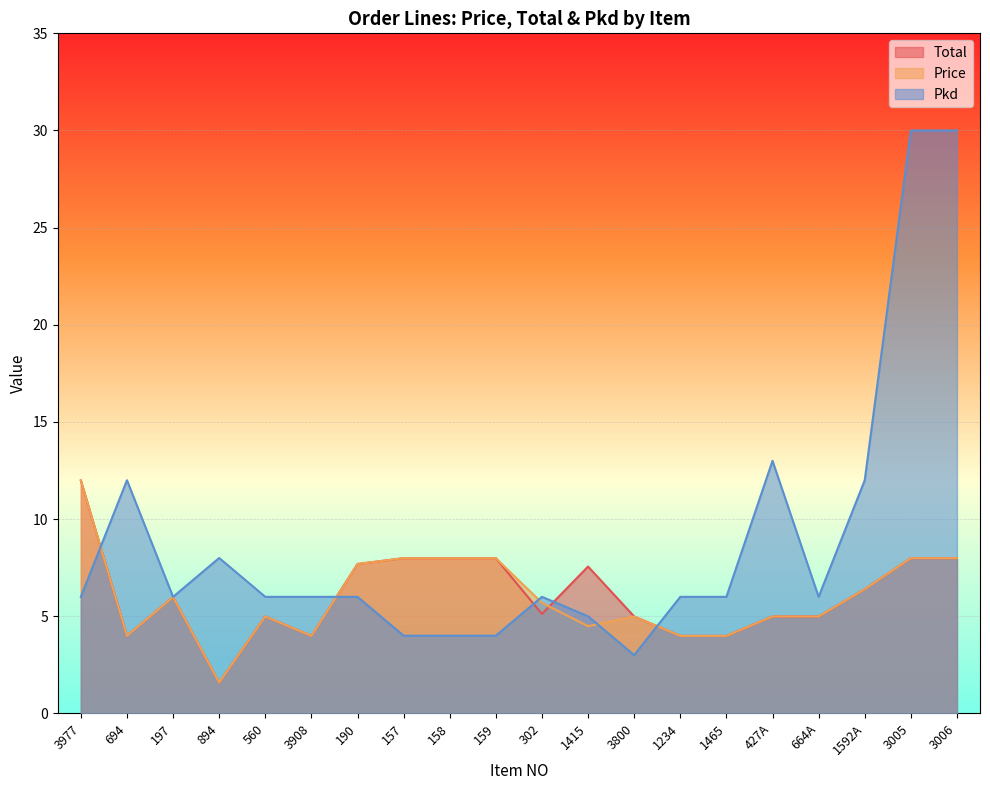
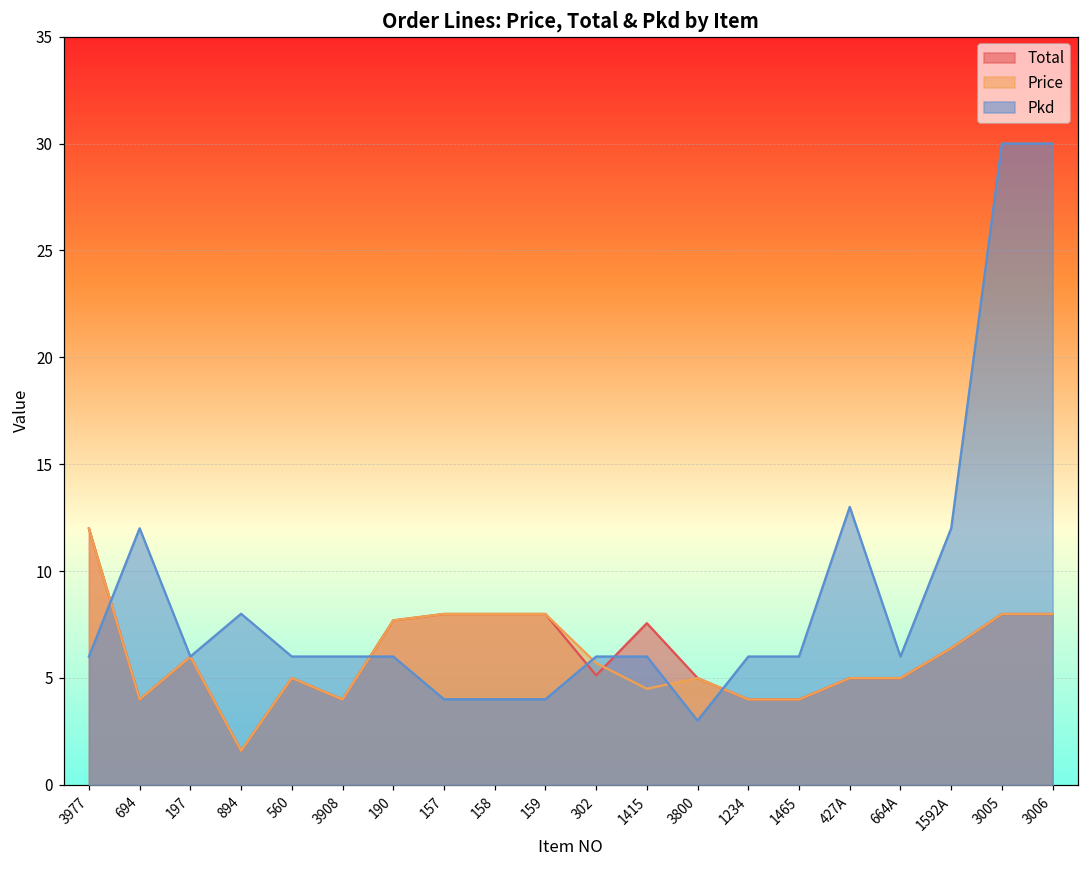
  {
    "Total": {
      "302": 5,
      "1415": 7.6
    },
    "Price": {
      "302": 5.7,
      "1415": 4.5
    },
    "Pkd": {
      "3977": 6,
      "694": 12,
      "894": 8,
      "560": 6,
      "3908": 6,
      "190": 6,
      "157": 4,
      "158": 4,
      "159": 4,
      "302": 6,
-     "1415": 5,
+     "1415": 6,
      "3800": 3,
      "1234": 6,
      "1465": 6,
      "427A": 13,
      "664A": 6,
      "1592A": 12,
      "3005": 30,
      "3006": 30
    }
  }
